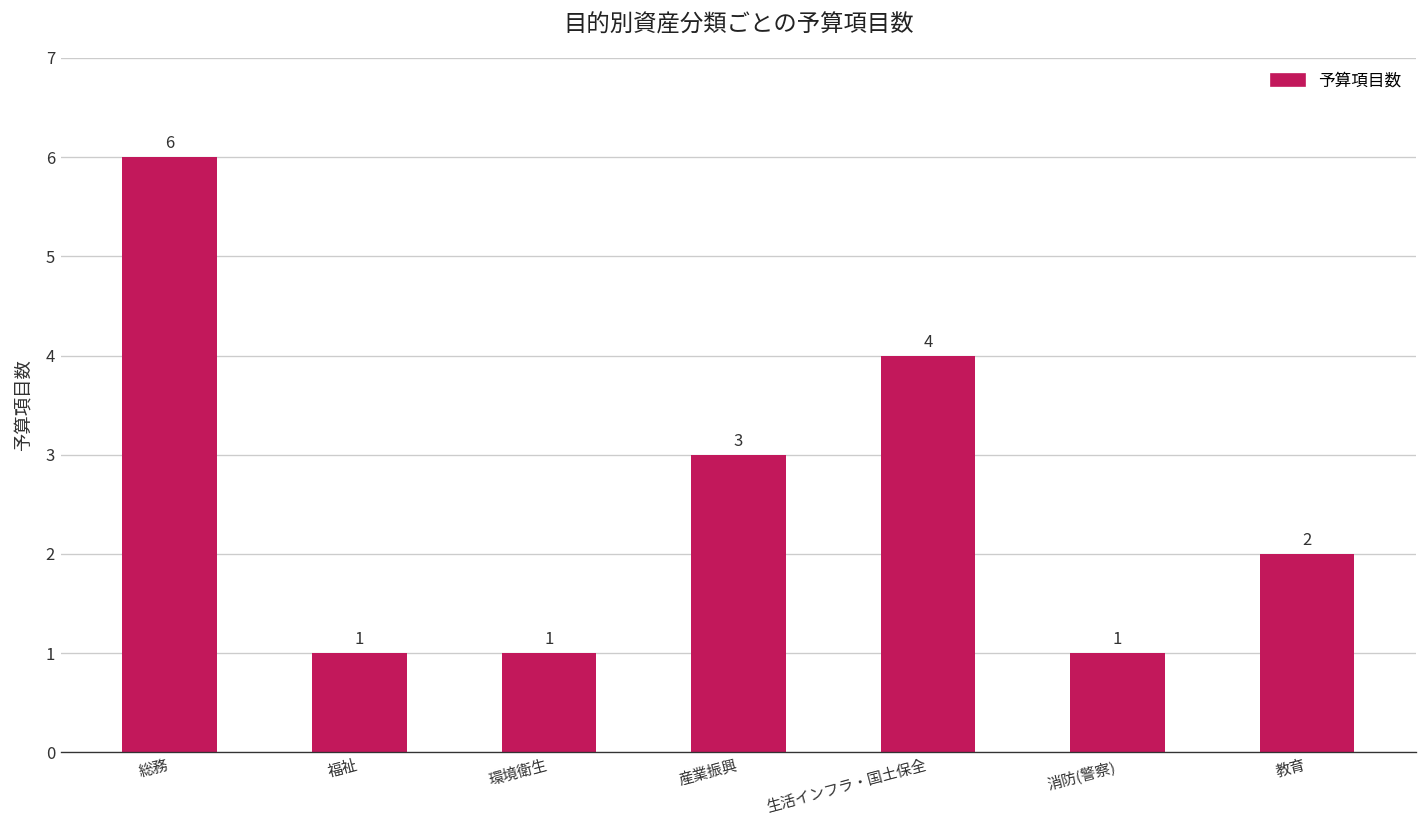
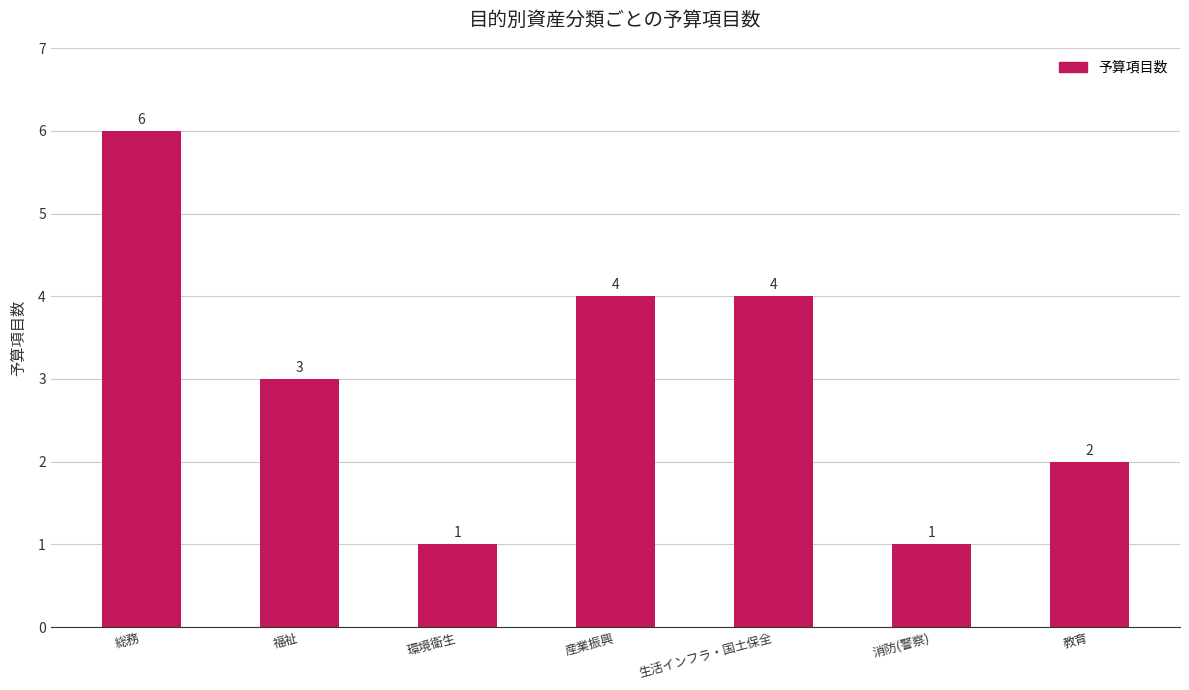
  {
    "総務": 6,
-   "福祉": 1,
+   "福祉": 3,
    "環境衛生": 1,
-   "産業振興": 3,
+   "産業振興": 4,
    "生活インフラ・国土保全": 4,
    "消防(警察)": 1,
    "教育": 2
  }
